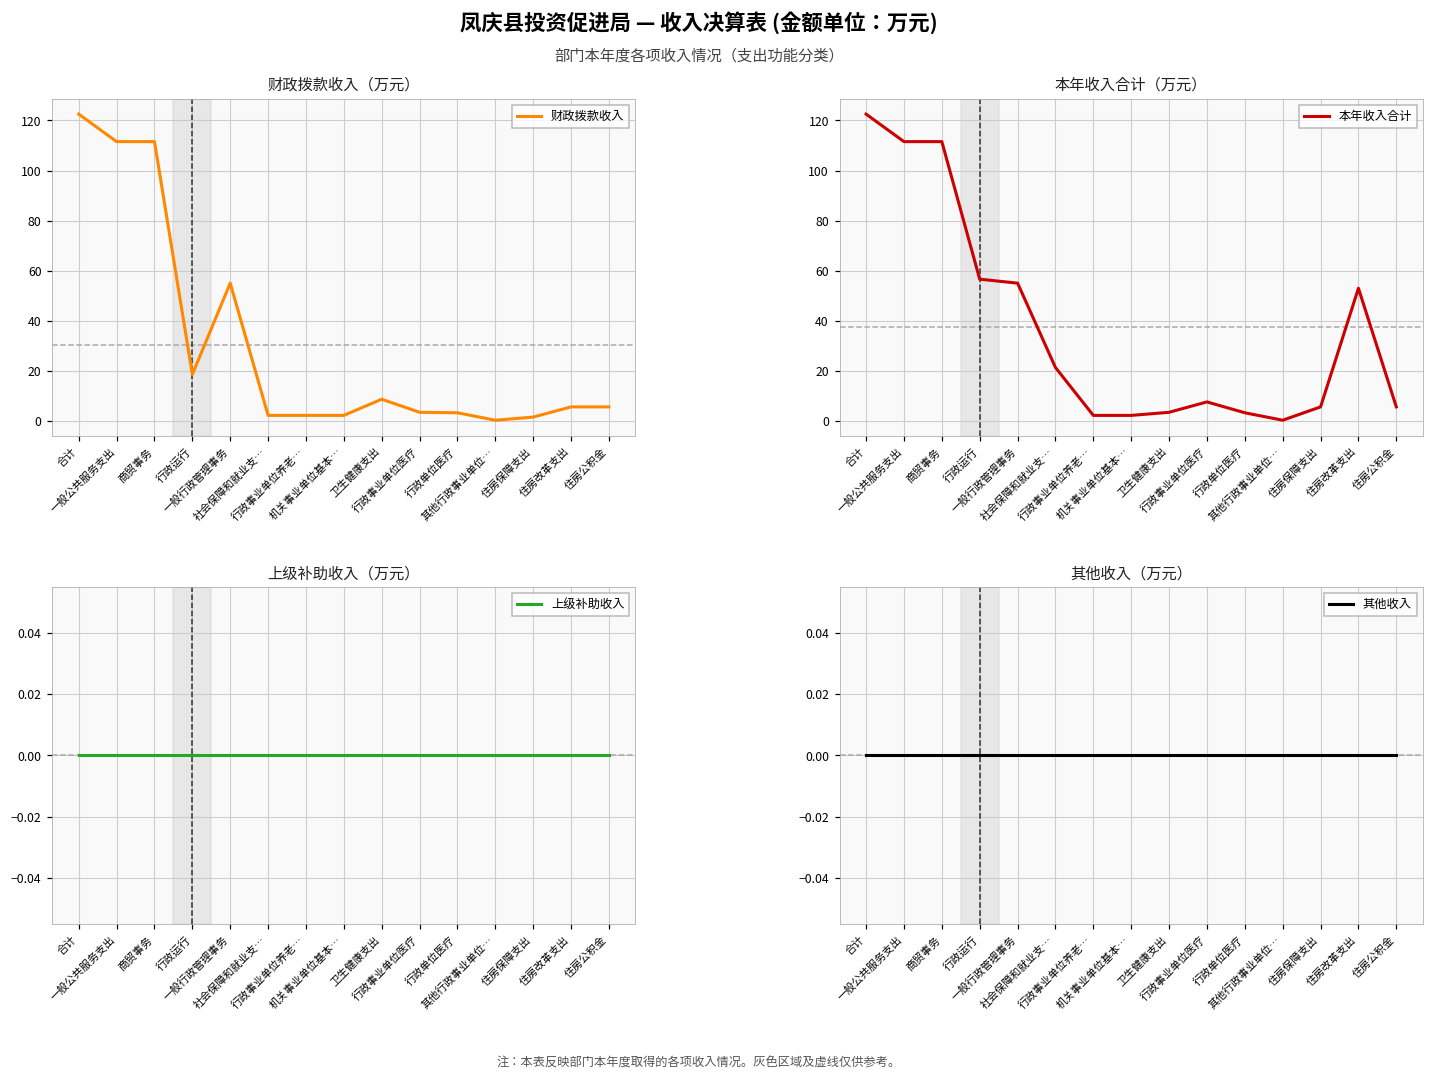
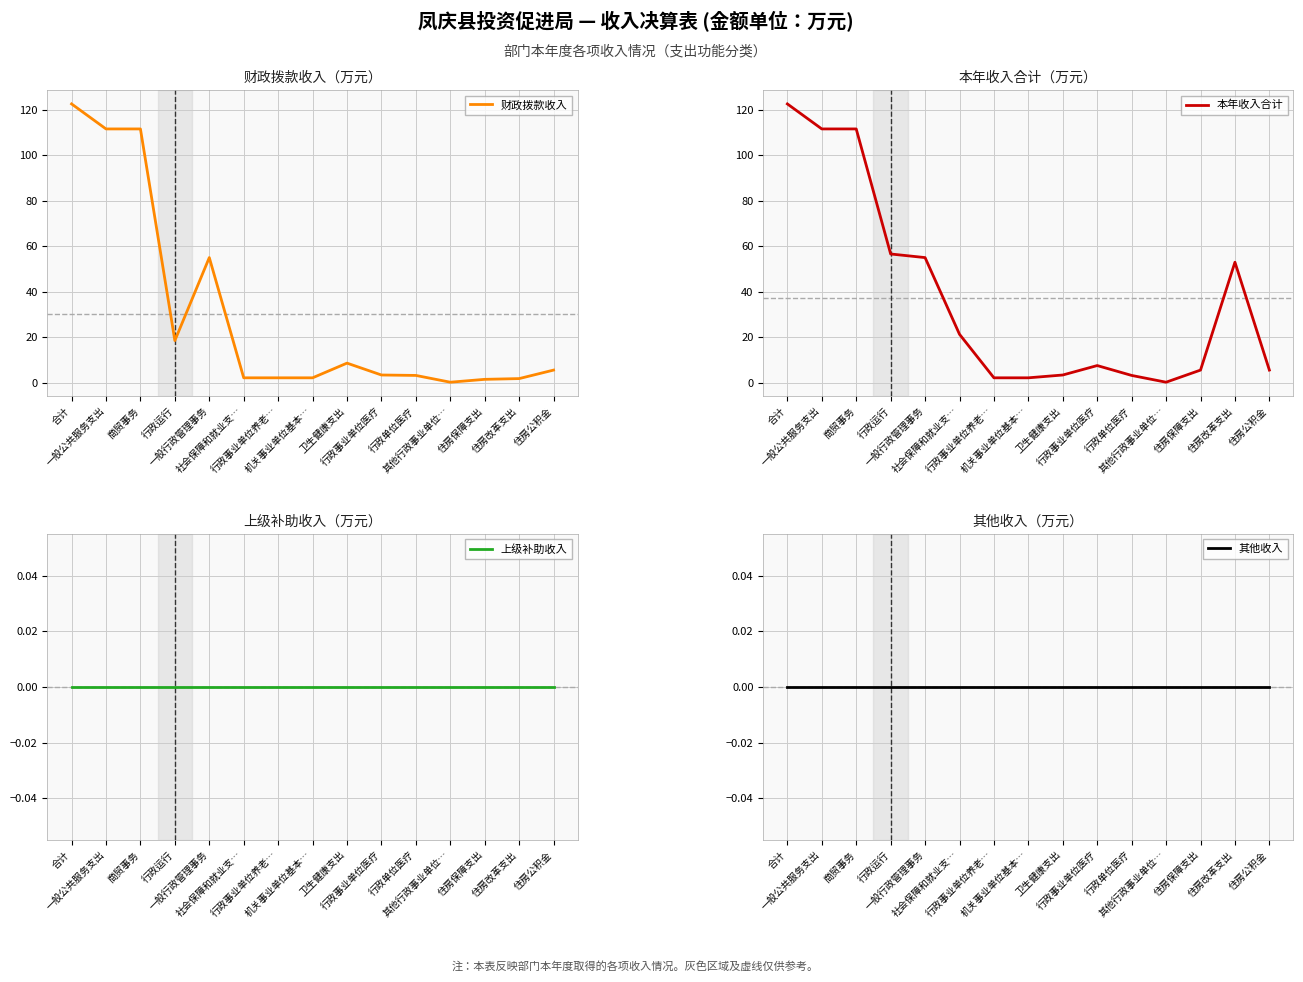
  {
    "本年收入合计（万元）": {
      "合计": 123,
      "一般公共服务支出": 112,
      "商贸事务": 112,
      "行政运行": 57,
      "一般行政管理事务": 55,
      "社会保障和就业支…": 21,
      "行政事业单位养老…": 2,
      "机关事业单位基本…": 2,
      "卫生健康支出": 3,
      "行政事业单位医疗": 8,
      "行政单位医疗": 3,
      "其他行政事业单位…": 0,
      "住房保障支出": 6,
      "住房改革支出": 53,
      "住房公积金": 6
    },
    "财政拨款收入（万元）": {
      "合计": 123,
      "一般公共服务支出": 112,
      "商贸事务": 112,
      "行政运行": 18,
      "一般行政管理事务": 55,
      "社会保障和就业支…": 2,
      "行政事业单位养老…": 2,
      "机关事业单位基本…": 2,
      "卫生健康支出": 9,
      "行政事业单位医疗": 3,
      "行政单位医疗": 3,
      "其他行政事业单位…": 0,
      "住房保障支出": 1,
-     "住房改革支出": 6,
+     "住房改革支出": 2,
      "住房公积金": 6
    },
    "上级补助收入（万元）": {
      "合计": 0.000,
      "一般公共服务支出": 0.000,
      "商贸事务": 0.000,
      "行政运行": 0.000,
      "一般行政管理事务": 0.000,
      "社会保障和就业支…": 0.000,
      "行政事业单位养老…": 0.000,
      "机关事业单位基本…": 0.000,
      "卫生健康支出": 0.000,
      "行政事业单位医疗": 0.000,
      "行政单位医疗": 0.000,
      "其他行政事业单位…": 0.000,
      "住房保障支出": 0.000,
      "住房改革支出": 0.000,
      "住房公积金": 0.000
    },
    "其他收入（万元）": {
      "合计": 0.000,
      "一般公共服务支出": 0.000,
      "商贸事务": 0.000,
      "行政运行": 0.000,
      "一般行政管理事务": 0.000,
      "社会保障和就业支…": 0.000,
      "行政事业单位养老…": 0.000,
      "机关事业单位基本…": 0.000,
      "卫生健康支出": 0.000,
      "行政事业单位医疗": 0.000,
      "行政单位医疗": 0.000,
      "其他行政事业单位…": 0.000,
      "住房保障支出": 0.000,
      "住房改革支出": 0.000,
      "住房公积金": 0.000
    }
  }
